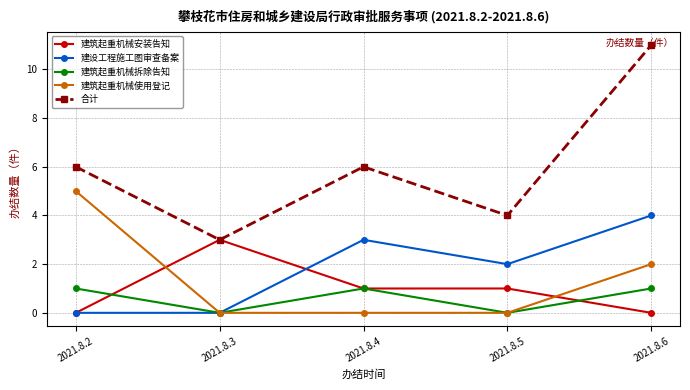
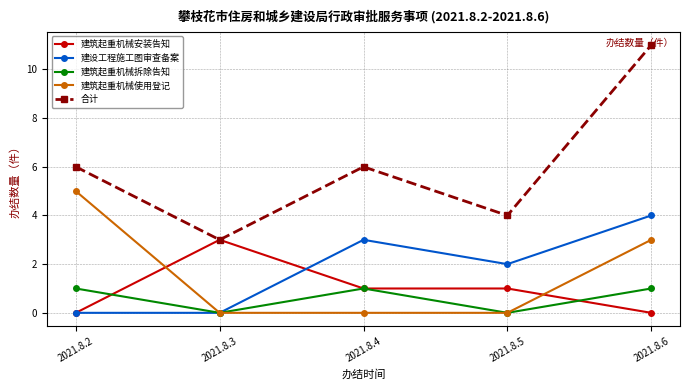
  {
    "建筑起重机械安装告知": {
      "2021.8.5": 1,
      "2021.8.6": 0
    },
    "建设工程施工图审查备案": {
      "2021.8.4": 3,
      "2021.8.5": 2,
      "2021.8.6": 4
    },
    "建筑起重机械拆除告知": {
      "2021.8.2": 1,
      "2021.8.6": 1
    },
    "建筑起重机械使用登记": {
      "2021.8.2": 5,
      "2021.8.4": 0,
-     "2021.8.6": 2
+     "2021.8.6": 3
    },
    "合计": {
      "2021.8.2": 6,
      "2021.8.4": 6,
      "2021.8.5": 4,
      "2021.8.6": 11
    }
  }
